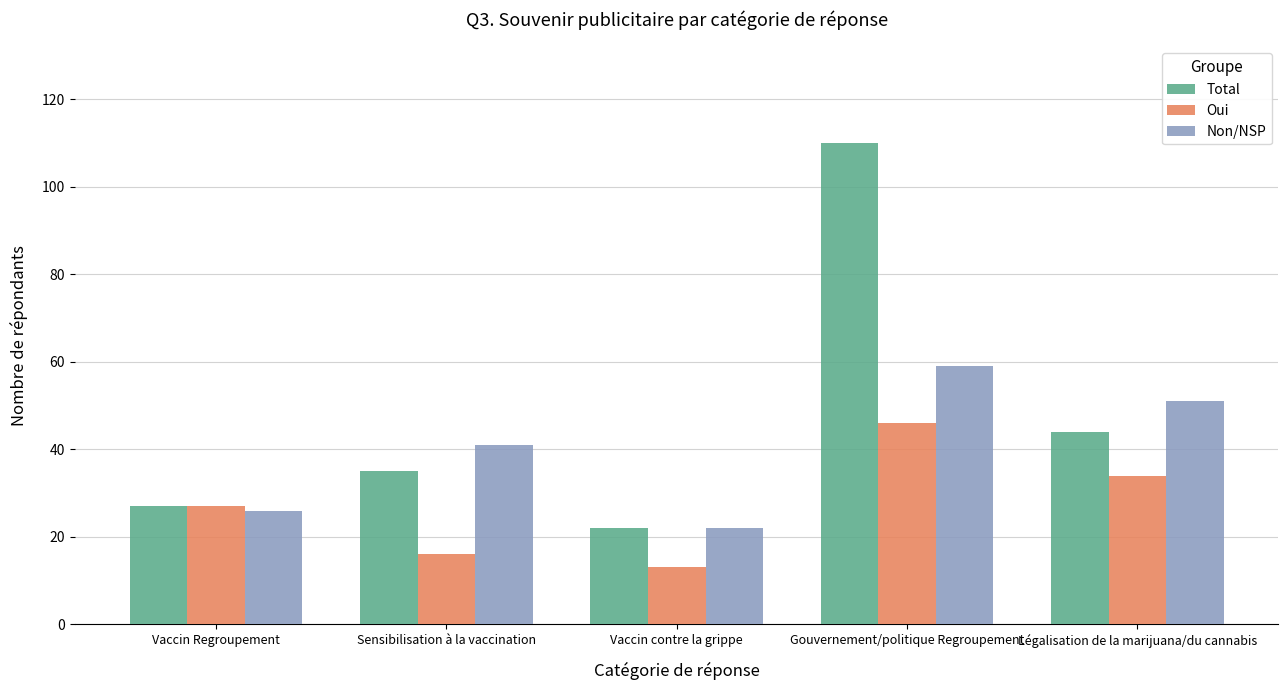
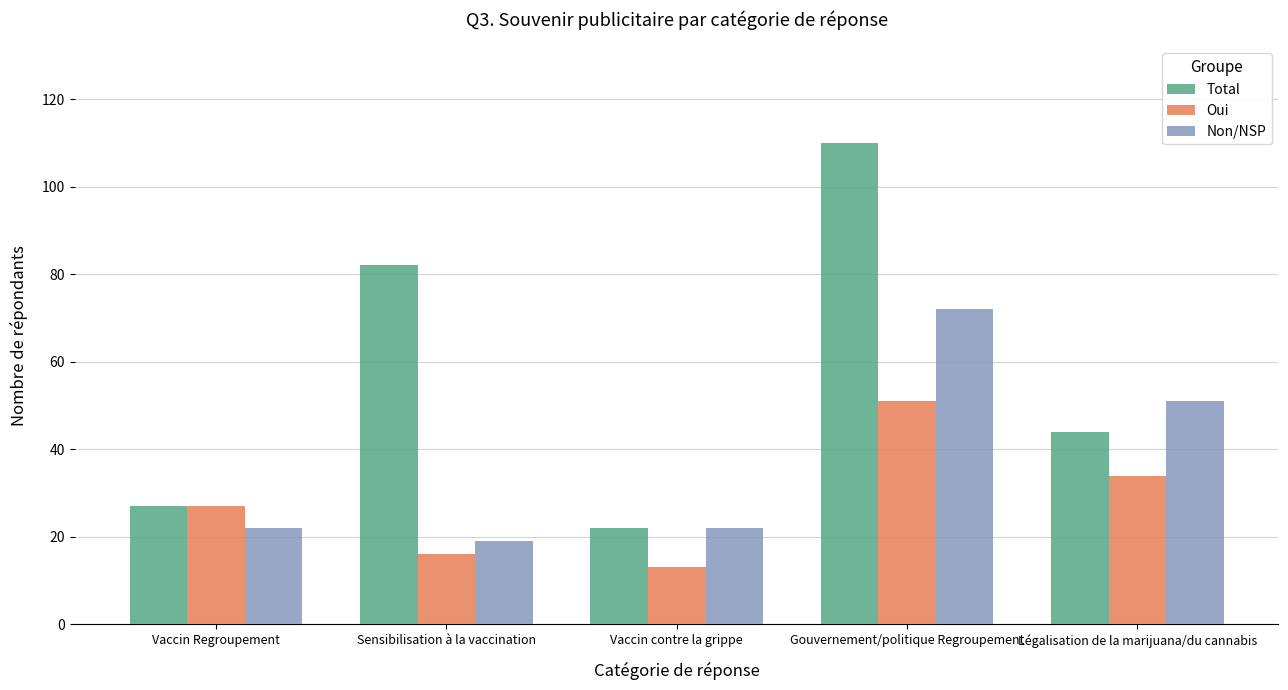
  {
    "Total": {
      "Vaccin Regroupement": 27,
-     "Sensibilisation à la vaccination": 35,
+     "Sensibilisation à la vaccination": 82,
      "Vaccin contre la grippe": 22,
      "Gouvernement/politique Regroupement": 110,
      "Légalisation de la marijuana/du cannabis": 44
    },
    "Oui": {
      "Vaccin Regroupement": 27,
      "Sensibilisation à la vaccination": 16,
      "Vaccin contre la grippe": 13,
-     "Gouvernement/politique Regroupement": 46,
+     "Gouvernement/politique Regroupement": 51,
      "Légalisation de la marijuana/du cannabis": 34
    },
    "Non/NSP": {
-     "Vaccin Regroupement": 26,
-     "Sensibilisation à la vaccination": 41,
+     "Vaccin Regroupement": 22,
+     "Sensibilisation à la vaccination": 19,
      "Vaccin contre la grippe": 22,
-     "Gouvernement/politique Regroupement": 59,
+     "Gouvernement/politique Regroupement": 72,
      "Légalisation de la marijuana/du cannabis": 51
    }
  }
